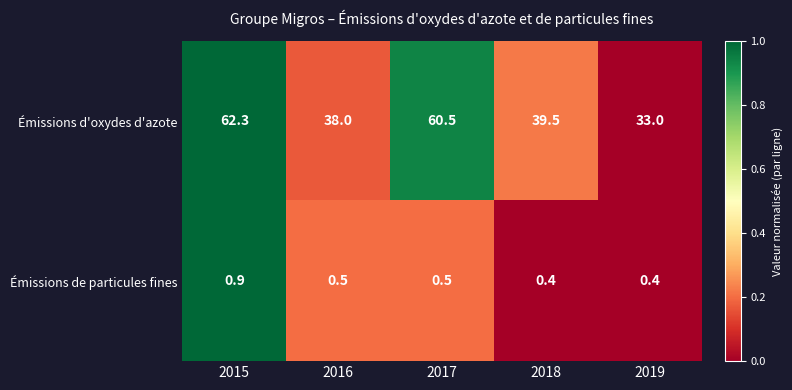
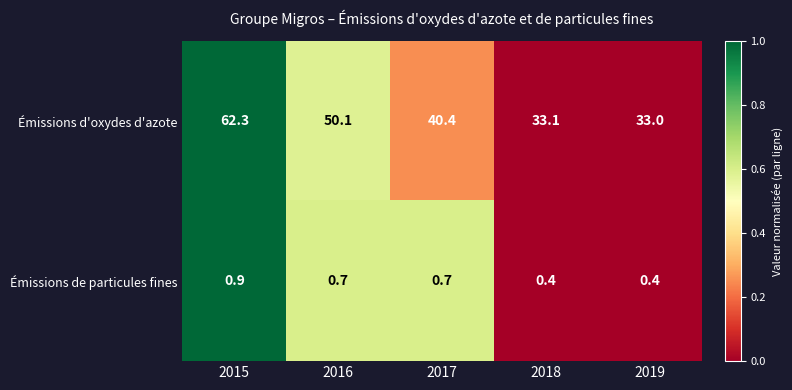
  {
    "Émissions d'oxydes d'azote": {
      "2015": 62.3,
-     "2016": 38.0,
-     "2017": 60.5,
-     "2018": 39.5,
+     "2016": 50.1,
+     "2017": 40.4,
+     "2018": 33.1,
      "2019": 33.0
    },
    "Émissions de particules fines": {
      "2015": 0.9,
-     "2016": 0.5,
-     "2017": 0.5,
+     "2016": 0.7,
+     "2017": 0.7,
      "2018": 0.4,
      "2019": 0.4
    }
  }
